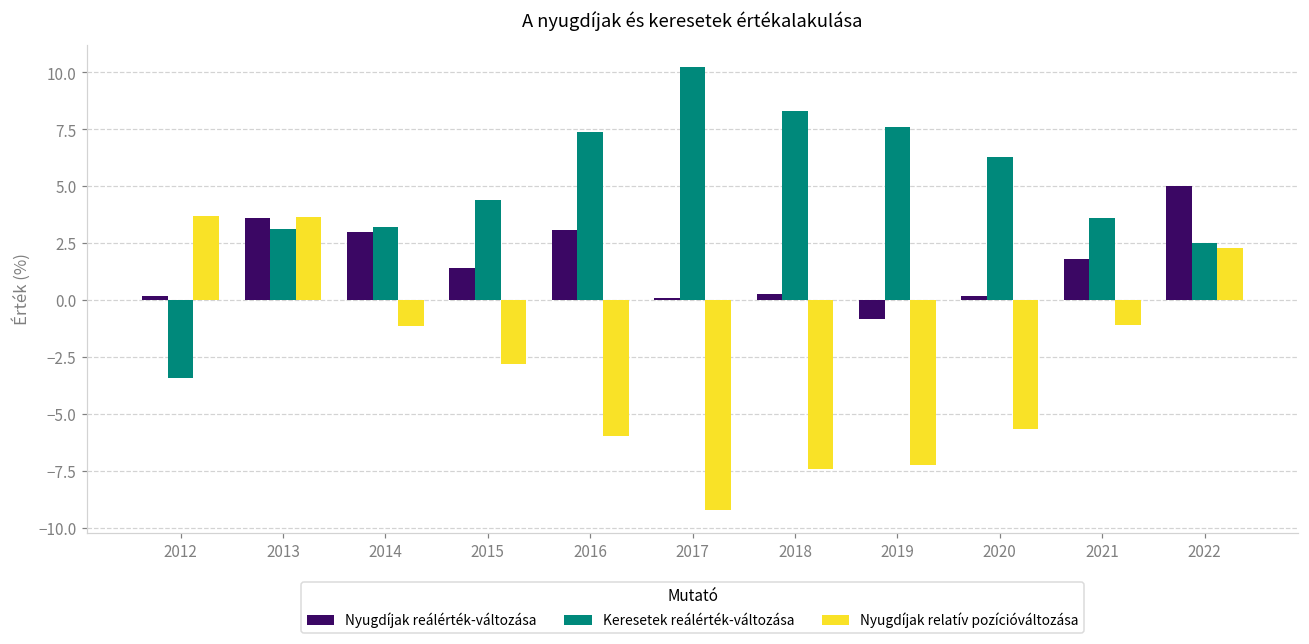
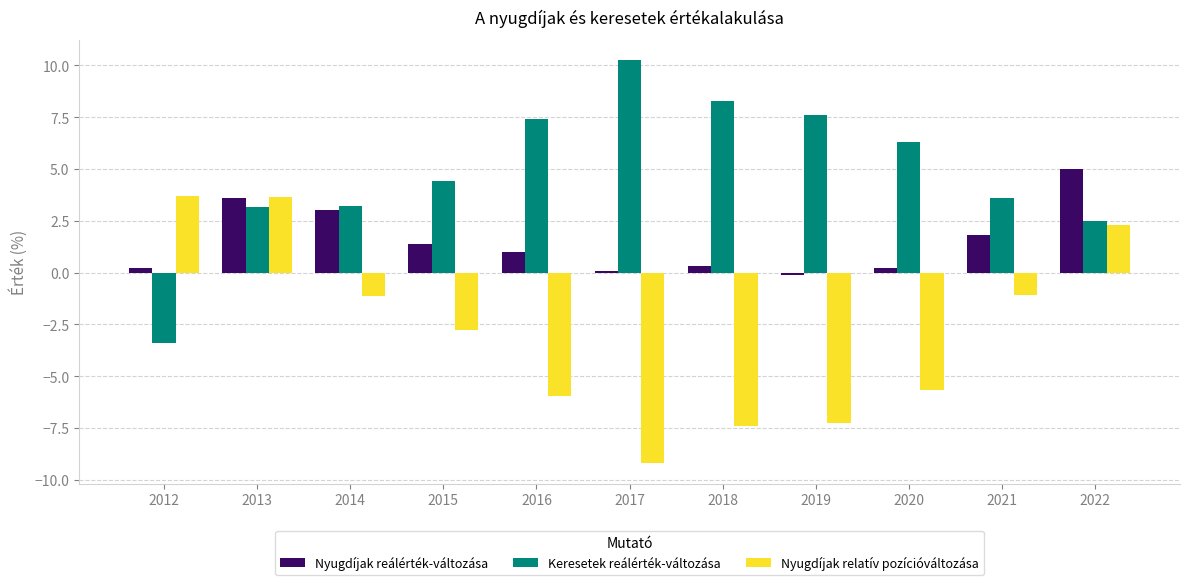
  {
    "Nyugdíjak reálérték-változása": {
      "2012": 0.2,
      "2013": 3.6,
      "2014": 3.0,
      "2015": 1.4,
-     "2016": 3.1,
+     "2016": 1.0,
      "2018": 0.3,
-     "2019": -0.8,
+     "2019": -0.1,
      "2020": 0.2,
      "2021": 1.8,
      "2022": 5.0
    },
    "Keresetek reálérték-változása": {
      "2012": -3.4,
      "2013": 3.1,
      "2014": 3.2,
      "2015": 4.4,
      "2016": 7.4,
      "2017": 10.3,
      "2018": 8.3,
      "2019": 7.6,
      "2020": 6.3,
      "2021": 3.6,
      "2022": 2.5
    },
    "Nyugdíjak relatív pozícióváltozása": {
      "2012": 3.7,
      "2013": 3.7,
      "2014": -1.1,
      "2015": -2.8,
      "2016": -6.0,
      "2017": -9.2,
      "2018": -7.4,
      "2019": -7.2,
      "2020": -5.7,
      "2021": -1.1,
      "2022": 2.3
    }
  }
